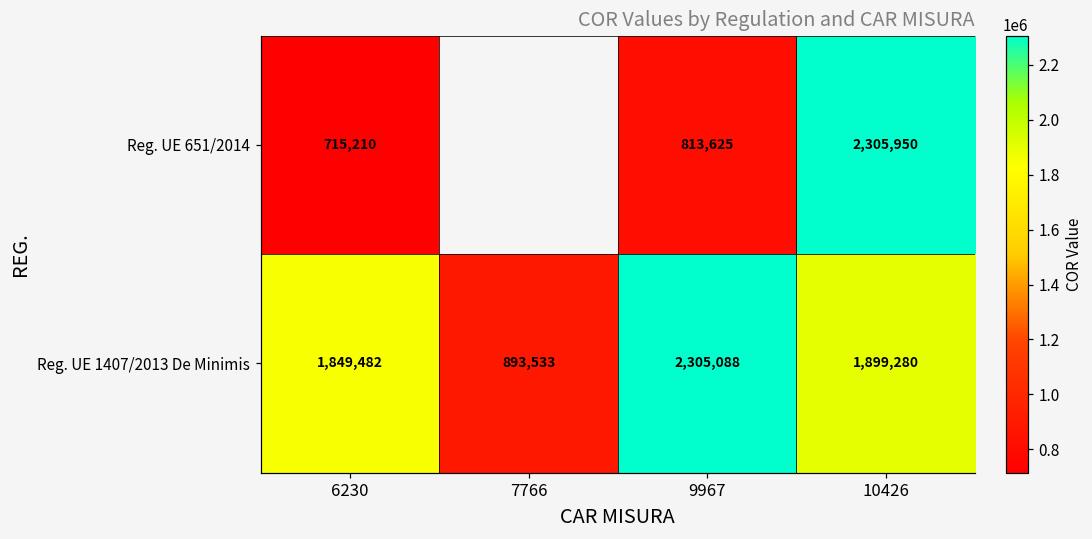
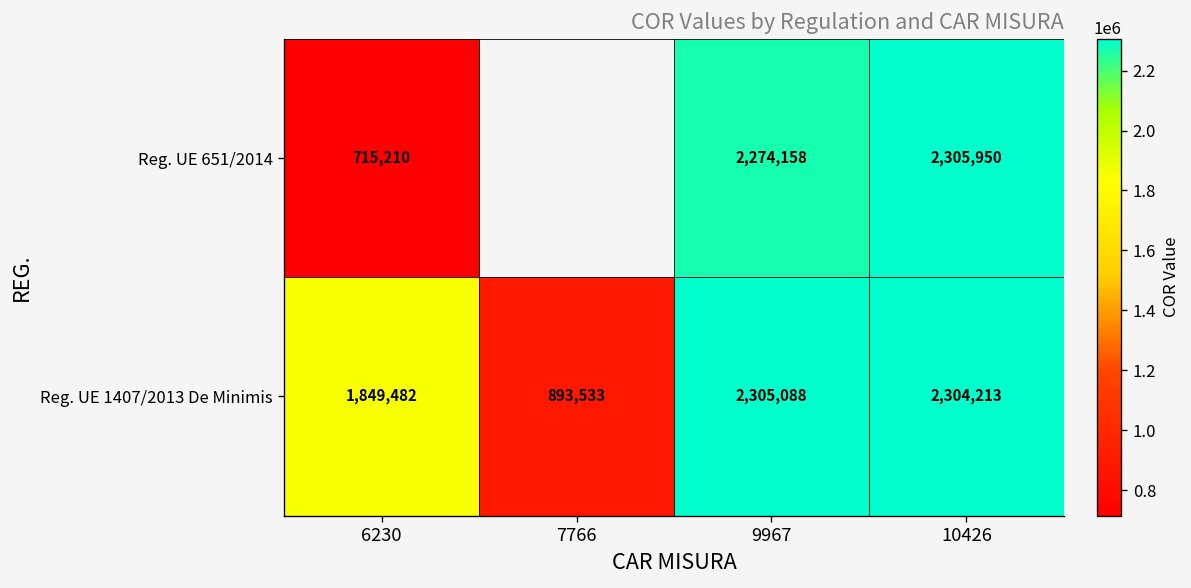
  {
    "Reg. UE 651/2014": {
      "6230": "715,210",
-     "9967": "813,625",
+     "9967": "2,274,158",
      "10426": "2,305,950"
    },
    "Reg. UE 1407/2013 De Minimis": {
      "6230": "1,849,482",
      "7766": "893,533",
      "9967": "2,305,088",
-     "10426": "1,899,280"
+     "10426": "2,304,213"
    }
  }
